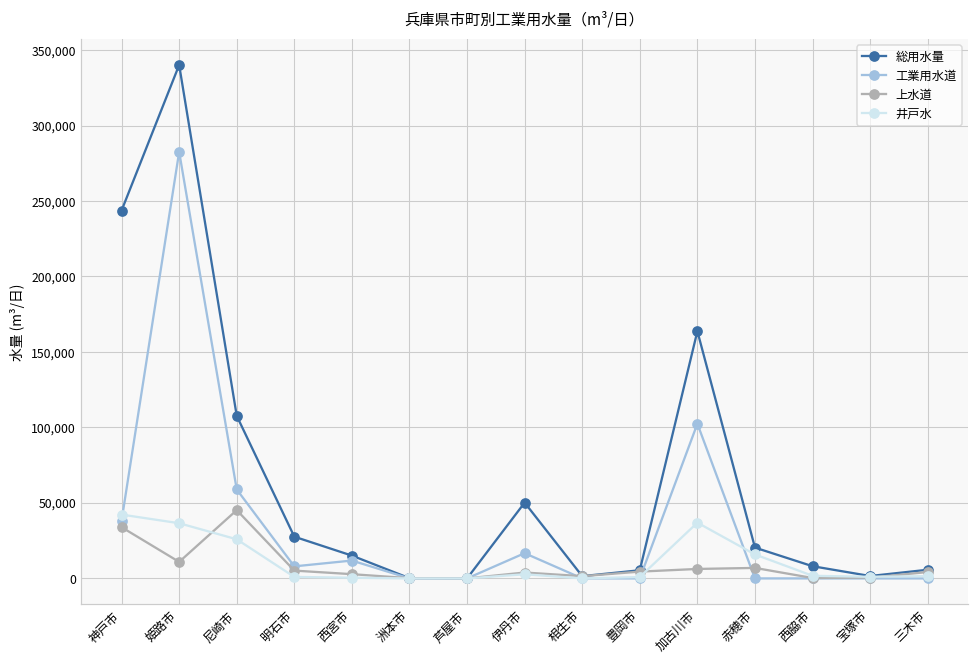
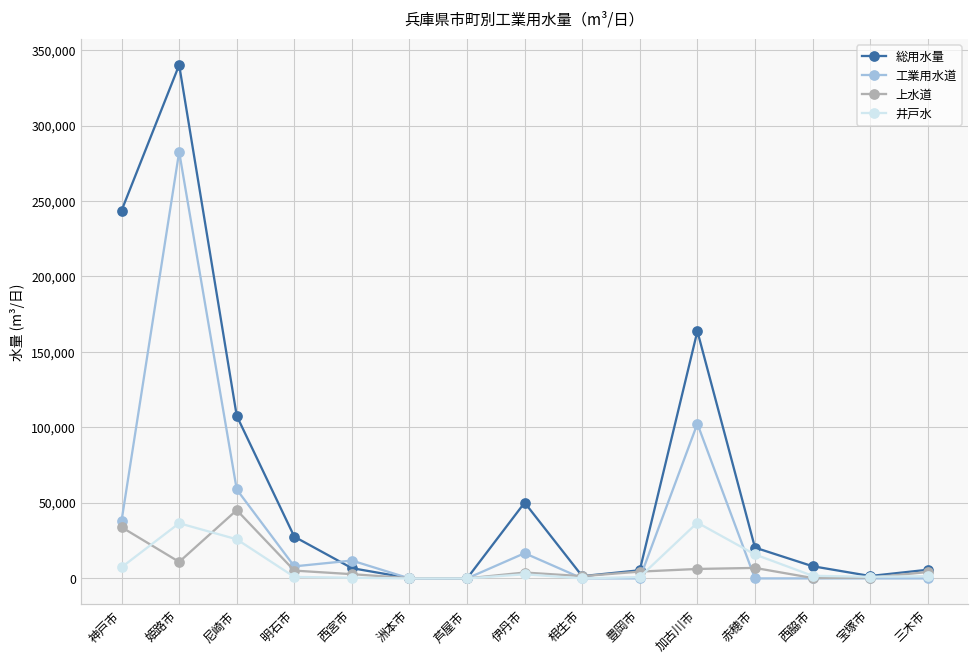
  {
    "総用水量": {
      "神戸市": "244,000",
      "姫路市": "340,000",
      "尼崎市": "108,000",
      "明石市": "28,000",
-     "西宮市": "15,000",
+     "西宮市": "7,000",
      "伊丹市": "50,000",
      "加古川市": "164,000",
      "赤穂市": "20,000",
      "西脇市": "8,000"
    },
    "井戸水": {
-     "神戸市": "42,000",
+     "神戸市": "7,000",
      "姫路市": "37,000",
      "尼崎市": "26,000",
      "明石市": "1,000",
      "西宮市": "0",
      "加古川市": "37,000",
      "赤穂市": "16,000"
    }
  }
